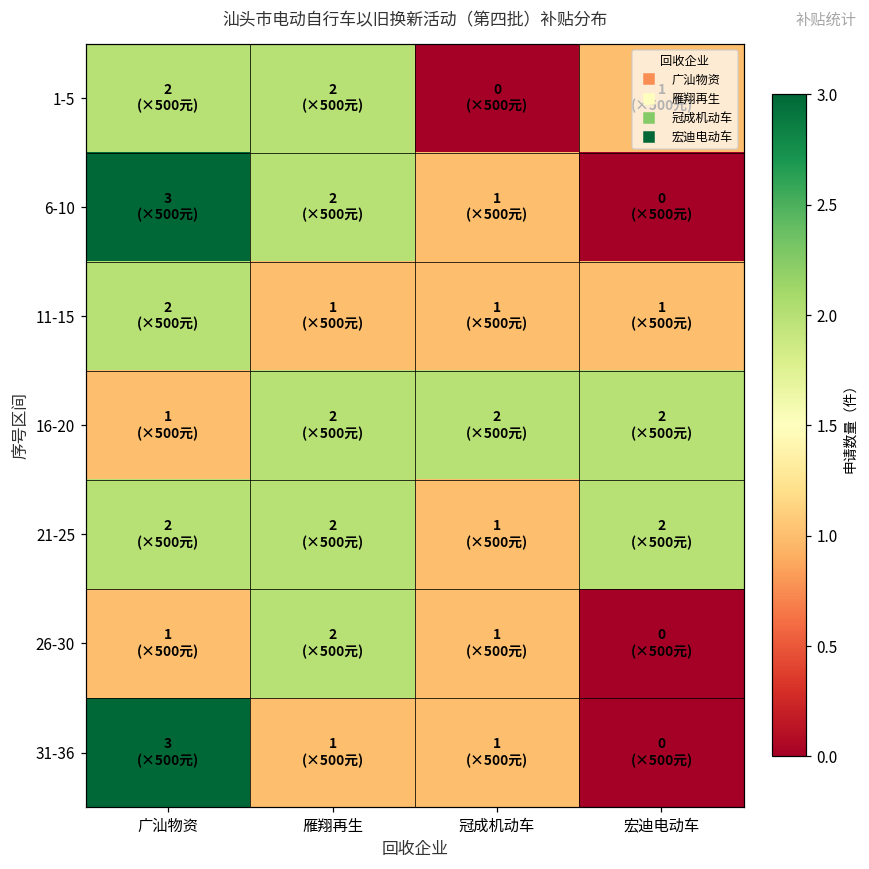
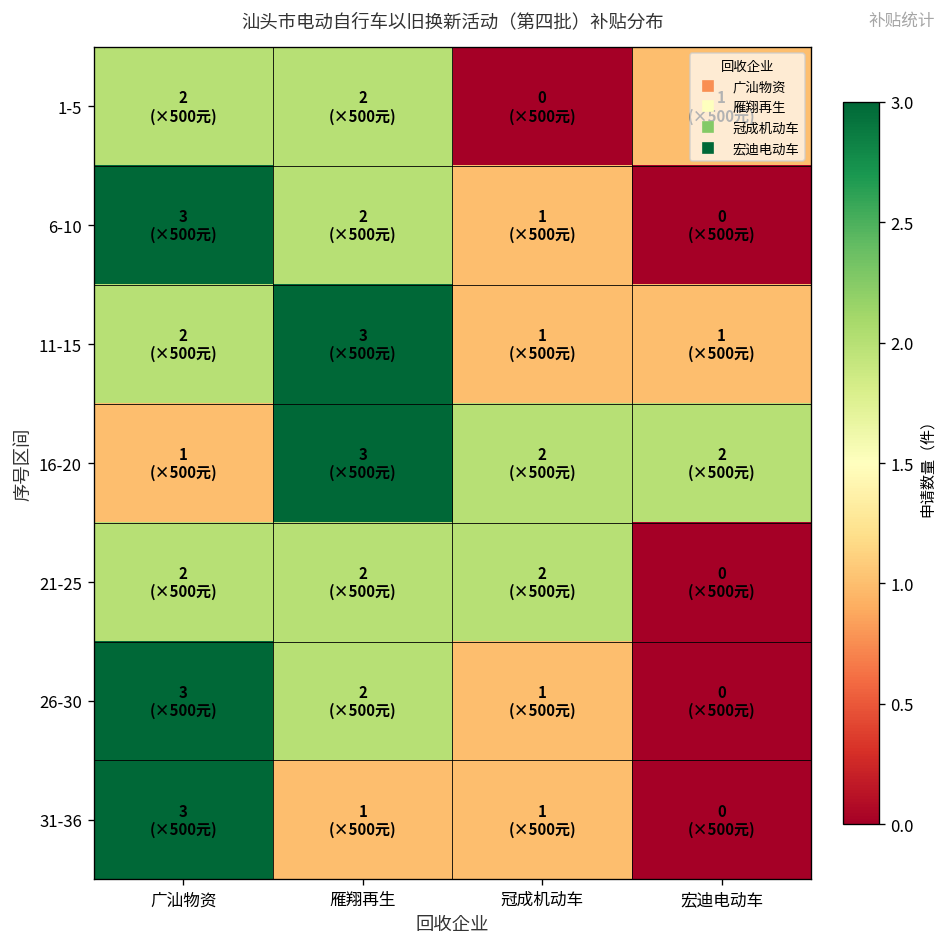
  {
    "11-15": {
-     "雁翔再生": 1
+     "雁翔再生": 3
    },
    "16-20": {
-     "雁翔再生": 2
+     "雁翔再生": 3
    },
    "21-25": {
-     "冠成机动车": 1,
-     "宏迪电动车": 2
+     "冠成机动车": 2,
+     "宏迪电动车": 0
    },
    "26-30": {
-     "广汕物资": 1
+     "广汕物资": 3
    }
  }
